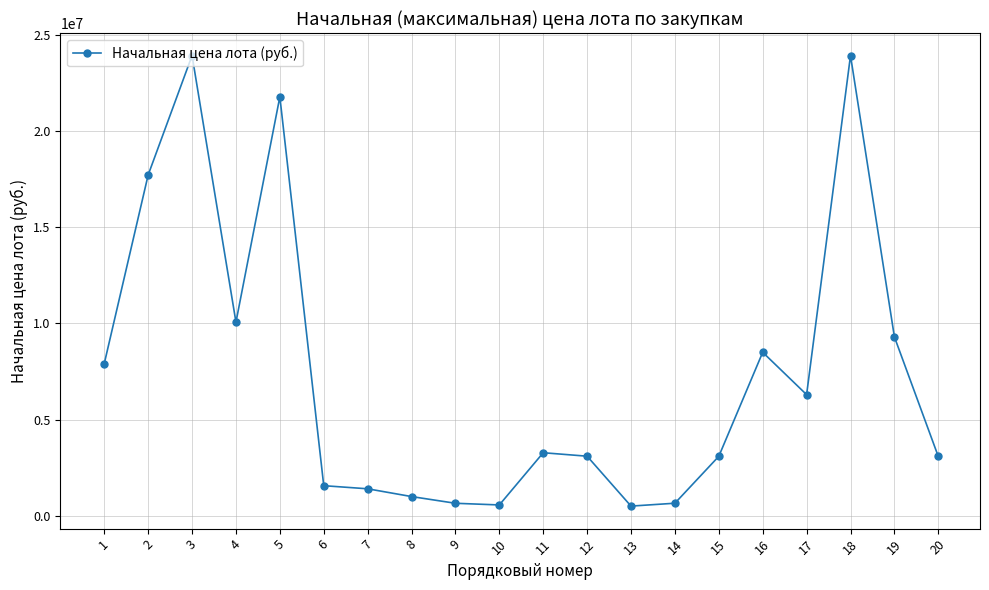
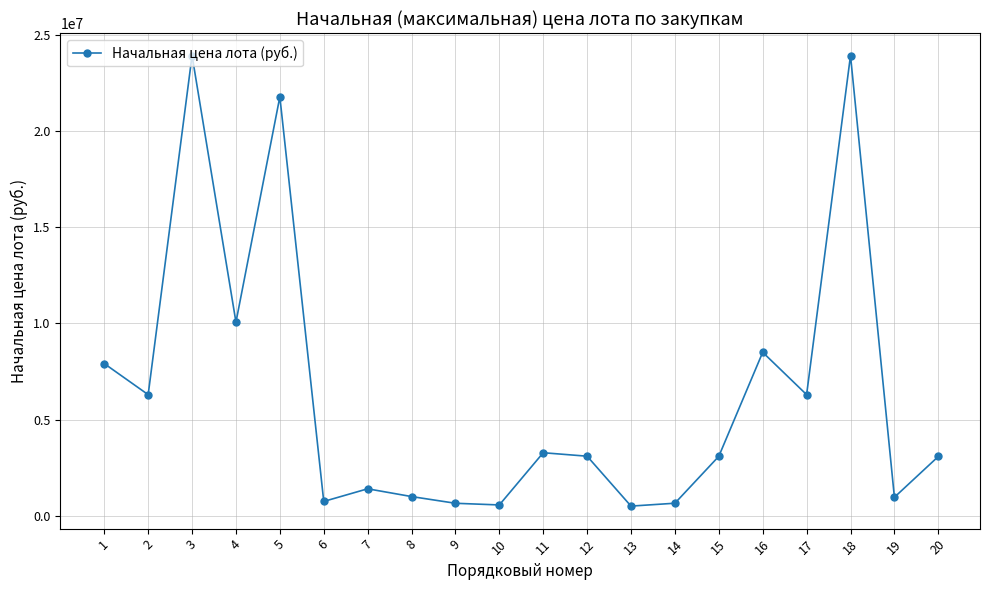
  {
    "1": 7900000,
-   "2": 17700000,
+   "2": 6300000,
    "4": 10100000,
    "5": 21800000,
-   "6": 1600000,
+   "6": 700000,
    "7": 1400000,
    "8": 1000000,
    "9": 600000,
    "10": 600000,
    "11": 3300000,
    "12": 3100000,
    "13": 500000,
    "14": 700000,
    "15": 3100000,
    "16": 8500000,
    "17": 6300000,
    "18": 23900000,
-   "19": 9300000,
+   "19": 1000000,
    "20": 3100000
  }
